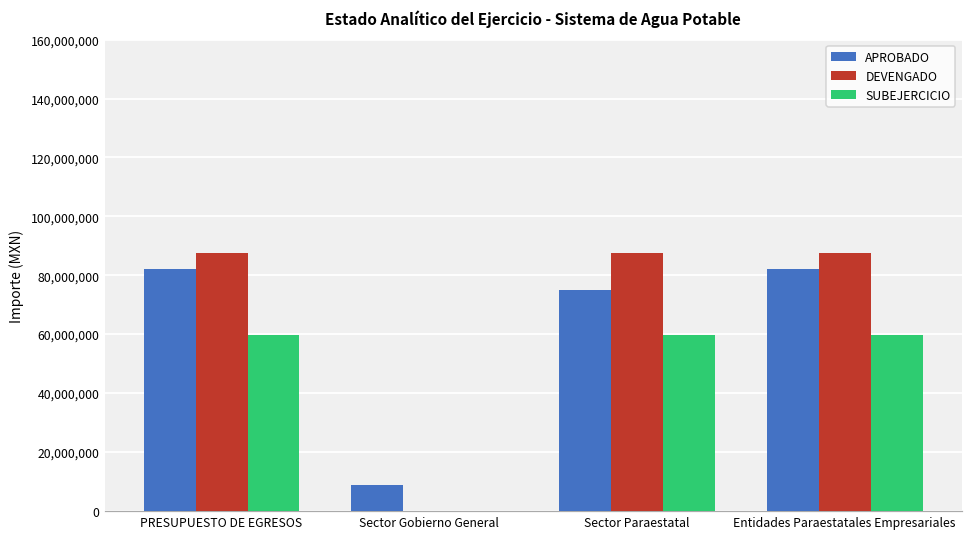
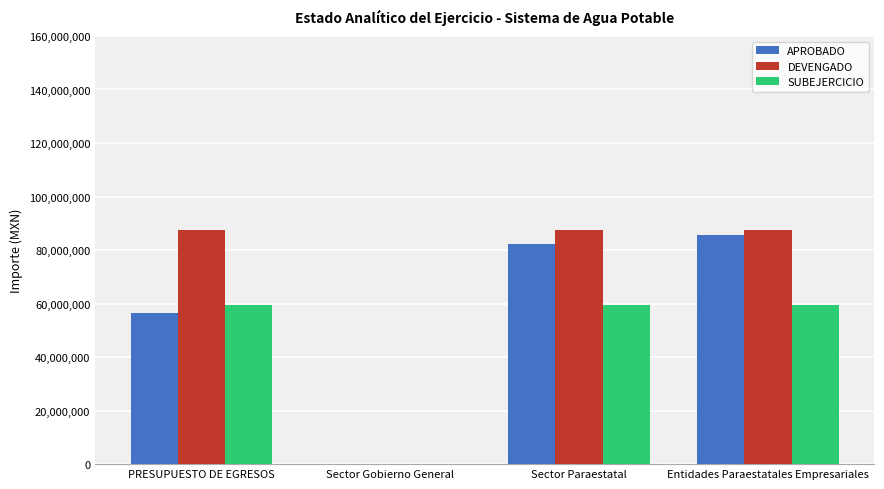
  {
    "APROBADO": {
-     "PRESUPUESTO DE EGRESOS": "82,000,000",
-     "Sector Gobierno General": "9,000,000",
-     "Sector Paraestatal": "75,000,000",
-     "Entidades Paraestatales Empresariales": "82,000,000"
+     "PRESUPUESTO DE EGRESOS": "56,000,000",
+     "Sector Gobierno General": "0",
+     "Sector Paraestatal": "82,000,000",
+     "Entidades Paraestatales Empresariales": "86,000,000"
    },
    "DEVENGADO": {
      "PRESUPUESTO DE EGRESOS": "88,000,000",
      "Sector Gobierno General": "0",
      "Sector Paraestatal": "88,000,000",
      "Entidades Paraestatales Empresariales": "88,000,000"
    },
    "SUBEJERCICIO": {
      "PRESUPUESTO DE EGRESOS": "60,000,000",
      "Sector Gobierno General": "0",
      "Sector Paraestatal": "60,000,000",
      "Entidades Paraestatales Empresariales": "60,000,000"
    }
  }
